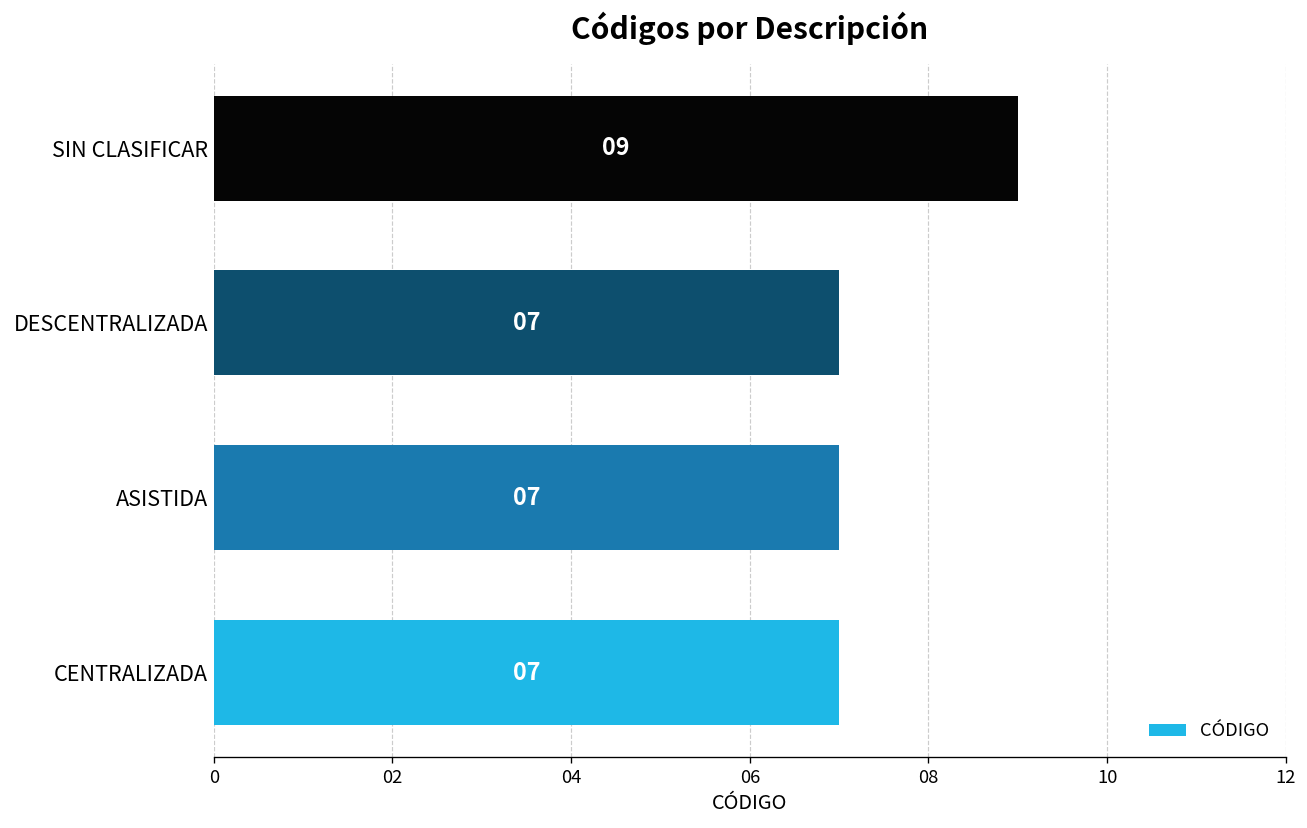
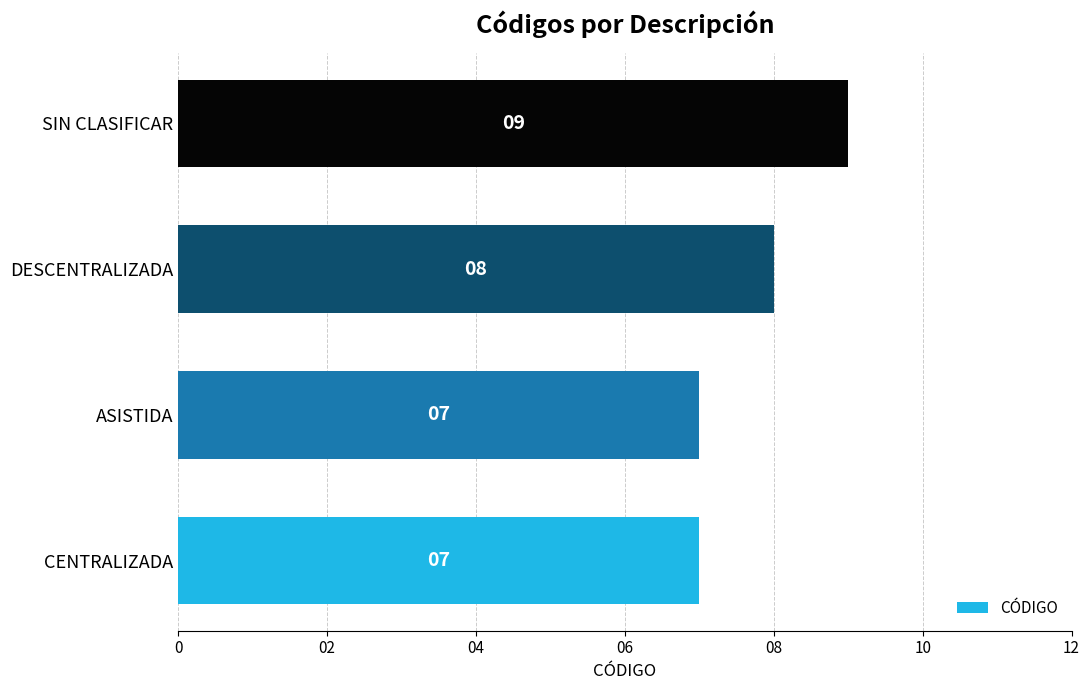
  {
    "SIN CLASIFICAR": "09",
-   "DESCENTRALIZADA": "07",
+   "DESCENTRALIZADA": "08",
    "ASISTIDA": "07",
    "CENTRALIZADA": "07"
  }
